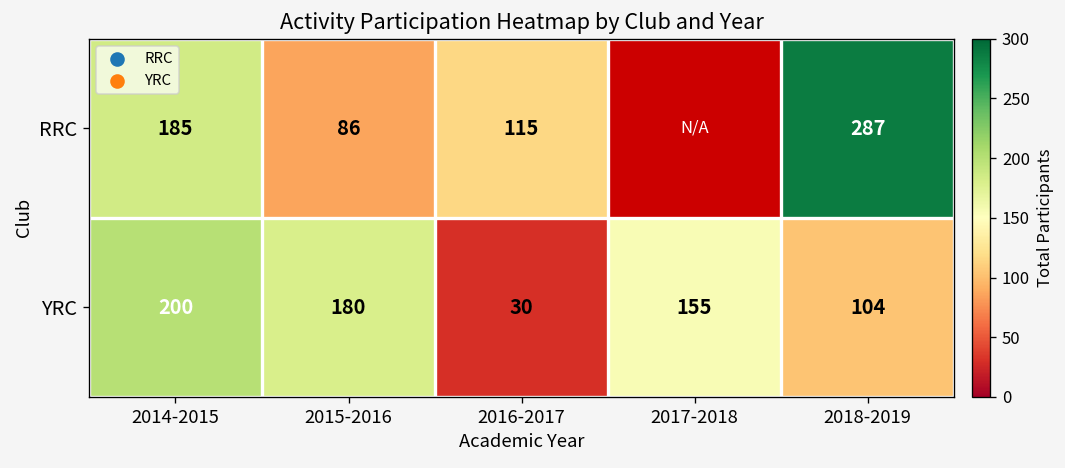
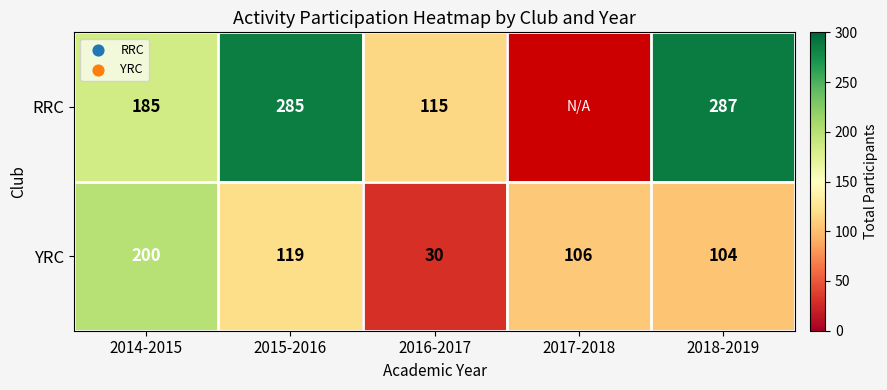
  {
    "RRC": {
      "2014-2015": 185,
-     "2015-2016": 86,
+     "2015-2016": 285,
      "2016-2017": 115,
      "2018-2019": 287
    },
    "YRC": {
      "2014-2015": 200,
-     "2015-2016": 180,
+     "2015-2016": 119,
      "2016-2017": 30,
-     "2017-2018": 155,
+     "2017-2018": 106,
      "2018-2019": 104
    }
  }
